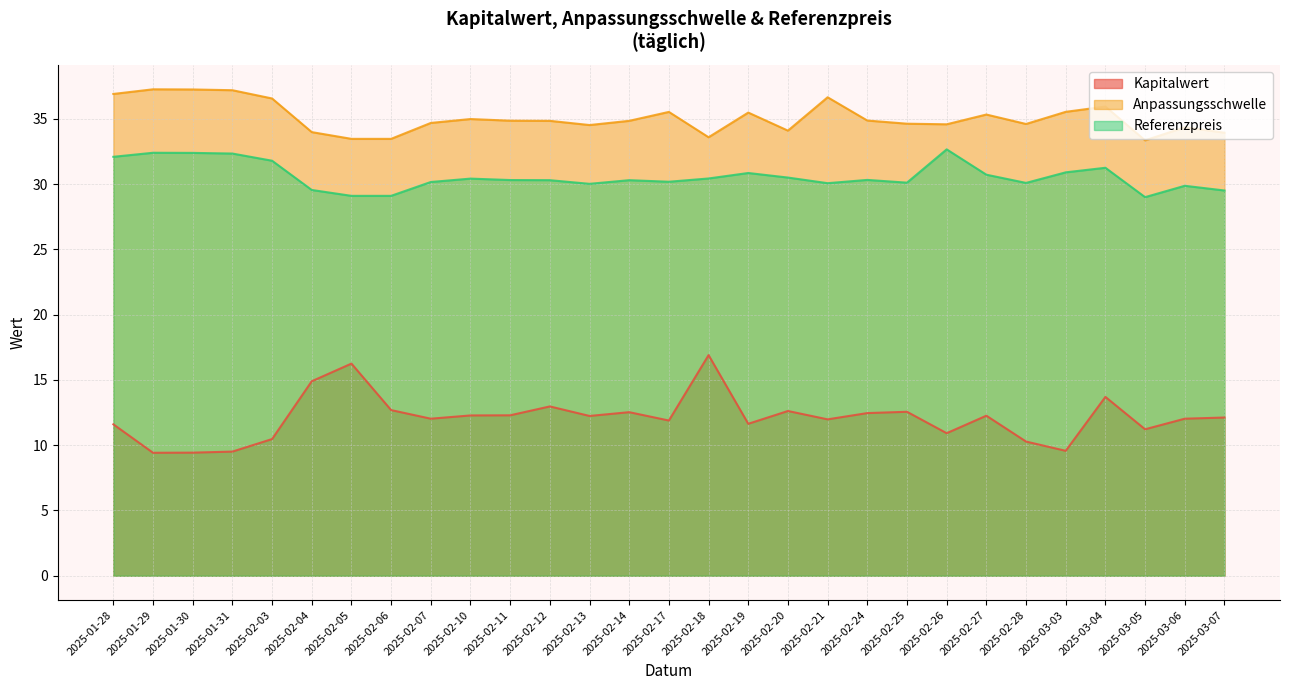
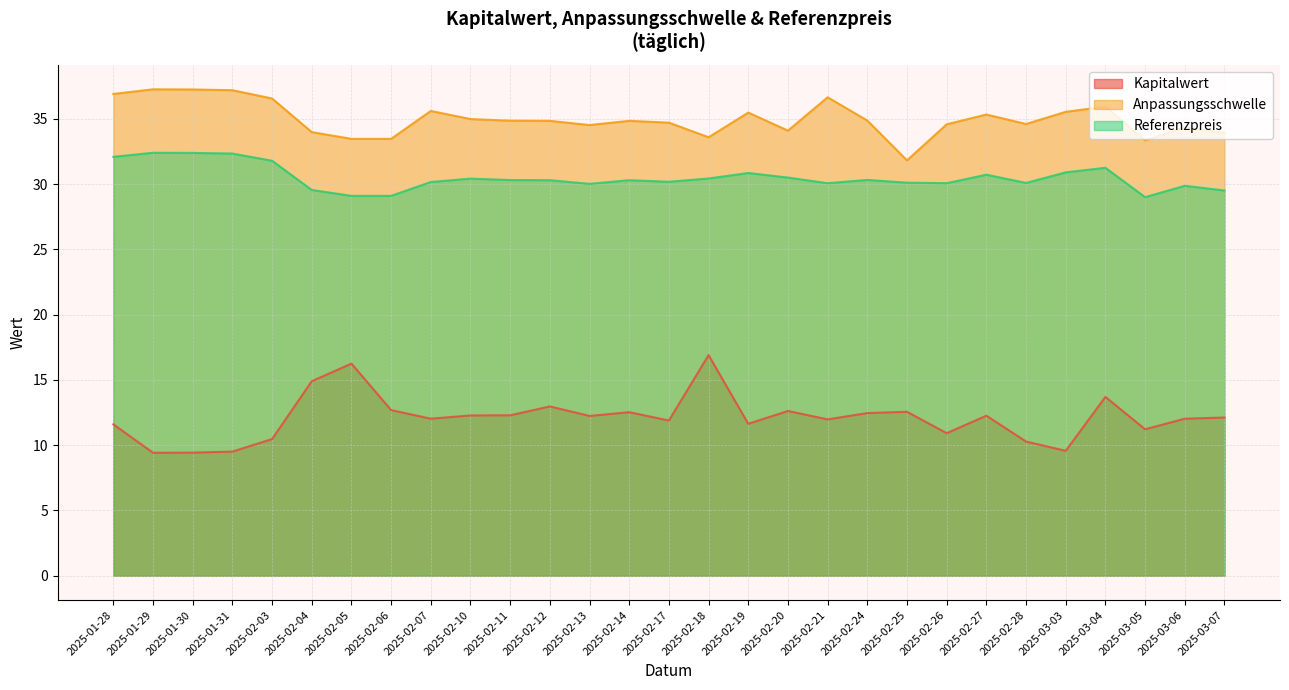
  {
    "Kapitalwert": {
      "2025-01-28": 11.6,
      "2025-01-29": 9.4,
      "2025-01-30": 9.4,
      "2025-01-31": 9.5,
      "2025-02-03": 10.5,
      "2025-02-04": 14.9,
      "2025-02-05": 16.3,
      "2025-02-06": 12.7,
      "2025-02-07": 12.0,
      "2025-02-10": 12.3,
      "2025-02-11": 12.3,
      "2025-02-12": 13.0,
      "2025-02-13": 12.2,
      "2025-02-14": 12.5,
      "2025-02-17": 11.9,
      "2025-02-18": 16.9,
      "2025-02-19": 11.6,
      "2025-02-20": 12.6,
      "2025-02-21": 12.0,
      "2025-02-24": 12.5,
      "2025-02-25": 12.6,
      "2025-02-26": 10.9,
      "2025-02-27": 12.3,
      "2025-02-28": 10.3,
      "2025-03-03": 9.6,
      "2025-03-04": 13.7,
      "2025-03-05": 11.2,
      "2025-03-06": 12.0,
      "2025-03-07": 12.1
    },
    "Anpassungsschwelle": {
      "2025-01-28": 36.9,
      "2025-01-29": 37.3,
      "2025-01-30": 37.2,
      "2025-01-31": 37.2,
      "2025-02-03": 36.6,
      "2025-02-04": 34.0,
      "2025-02-05": 33.5,
      "2025-02-06": 33.5,
-     "2025-02-07": 34.7,
+     "2025-02-07": 35.6,
      "2025-02-10": 35.0,
      "2025-02-11": 34.9,
      "2025-02-12": 34.8,
      "2025-02-13": 34.5,
      "2025-02-14": 34.8,
-     "2025-02-17": 35.5,
+     "2025-02-17": 34.7,
      "2025-02-18": 33.6,
      "2025-02-19": 35.5,
      "2025-02-20": 34.1,
      "2025-02-21": 36.7,
      "2025-02-24": 34.9,
-     "2025-02-25": 34.6,
+     "2025-02-25": 31.8,
      "2025-02-26": 34.6,
      "2025-02-27": 35.3,
      "2025-02-28": 34.6,
      "2025-03-03": 35.5,
      "2025-03-05": 33.4
    },
    "Referenzpreis": {
      "2025-01-28": 32.1,
      "2025-01-29": 32.4,
      "2025-01-30": 32.4,
      "2025-01-31": 32.3,
      "2025-02-03": 31.8,
      "2025-02-04": 29.6,
      "2025-02-05": 29.1,
      "2025-02-06": 29.1,
      "2025-02-07": 30.2,
      "2025-02-10": 30.4,
      "2025-02-11": 30.3,
      "2025-02-12": 30.3,
      "2025-02-13": 30.0,
      "2025-02-14": 30.3,
      "2025-02-17": 30.2,
      "2025-02-18": 30.4,
      "2025-02-19": 30.9,
      "2025-02-20": 30.5,
      "2025-02-21": 30.1,
      "2025-02-24": 30.3,
      "2025-02-25": 30.1,
-     "2025-02-26": 32.7,
+     "2025-02-26": 30.1,
      "2025-02-27": 30.7,
      "2025-02-28": 30.1,
      "2025-03-03": 30.9,
      "2025-03-04": 31.3,
      "2025-03-05": 29.0,
      "2025-03-06": 29.9,
      "2025-03-07": 29.5
    }
  }
